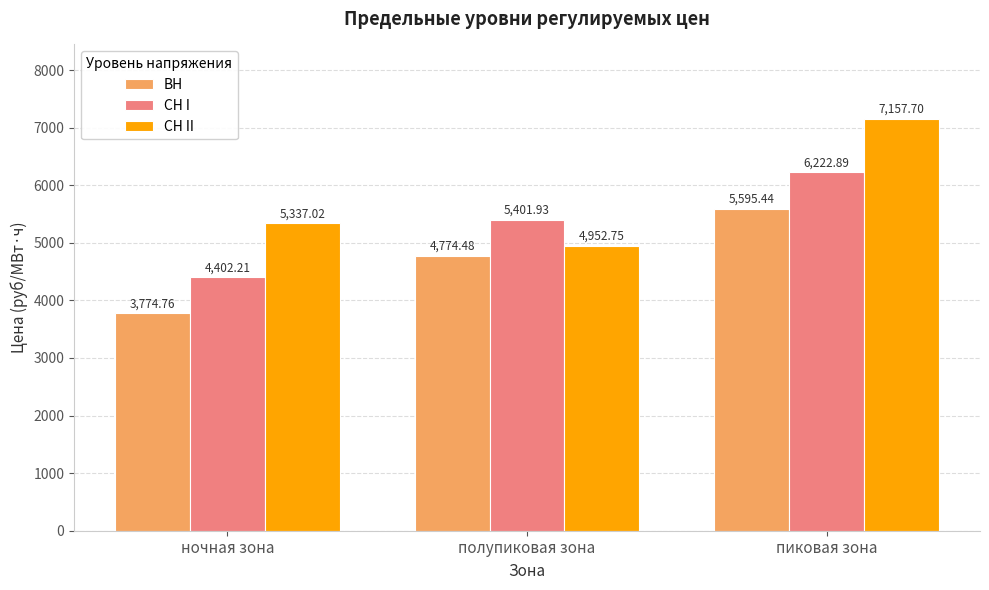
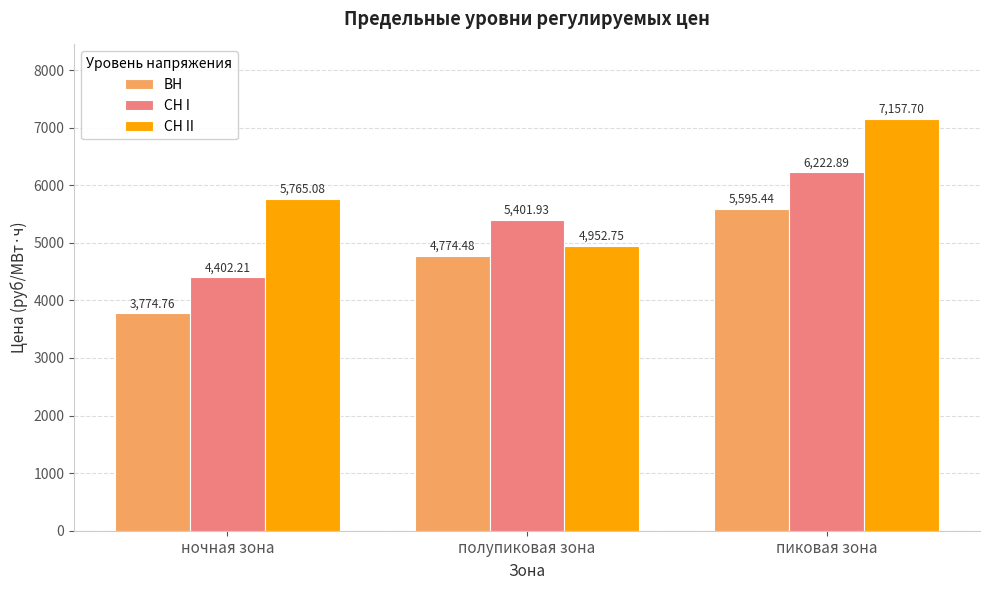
  {
    "СН II": {
-     "ночная зона": "5,337.02",
+     "ночная зона": "5,765.08",
      "полупиковая зона": "4,952.75",
      "пиковая зона": "7,157.70"
    }
  }
